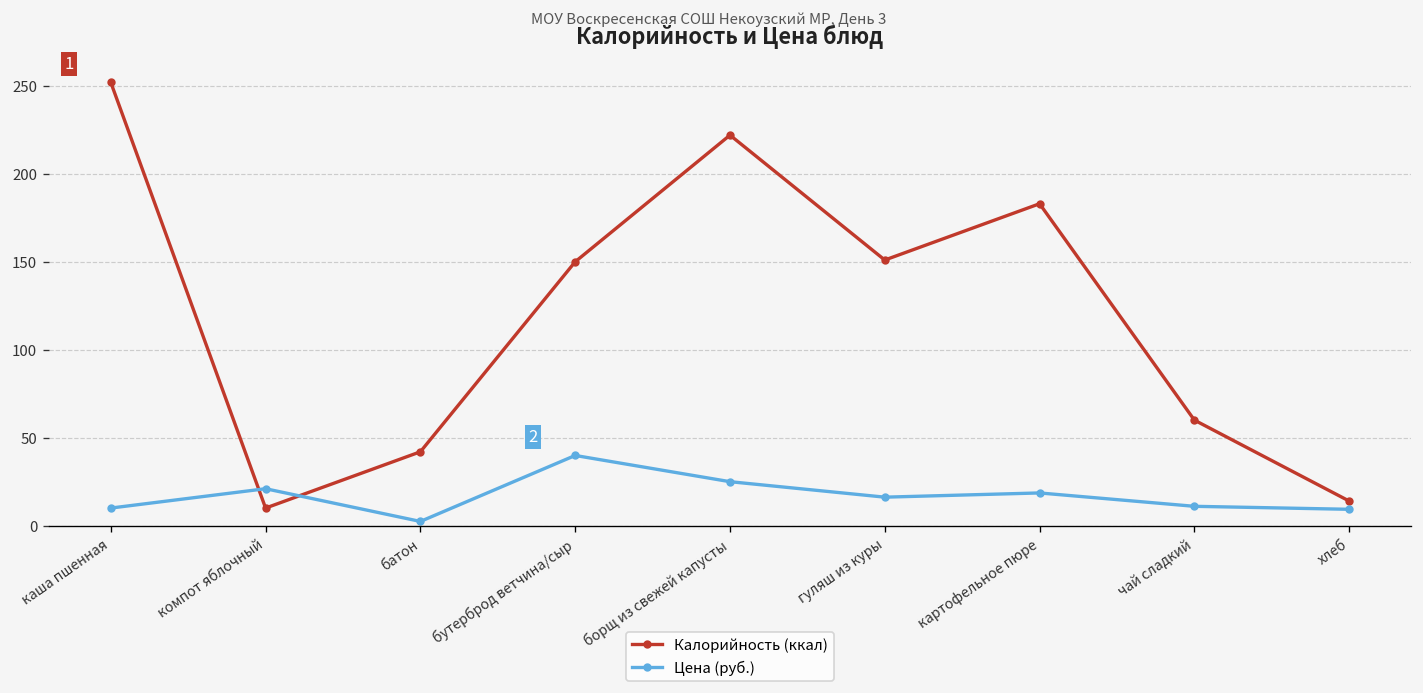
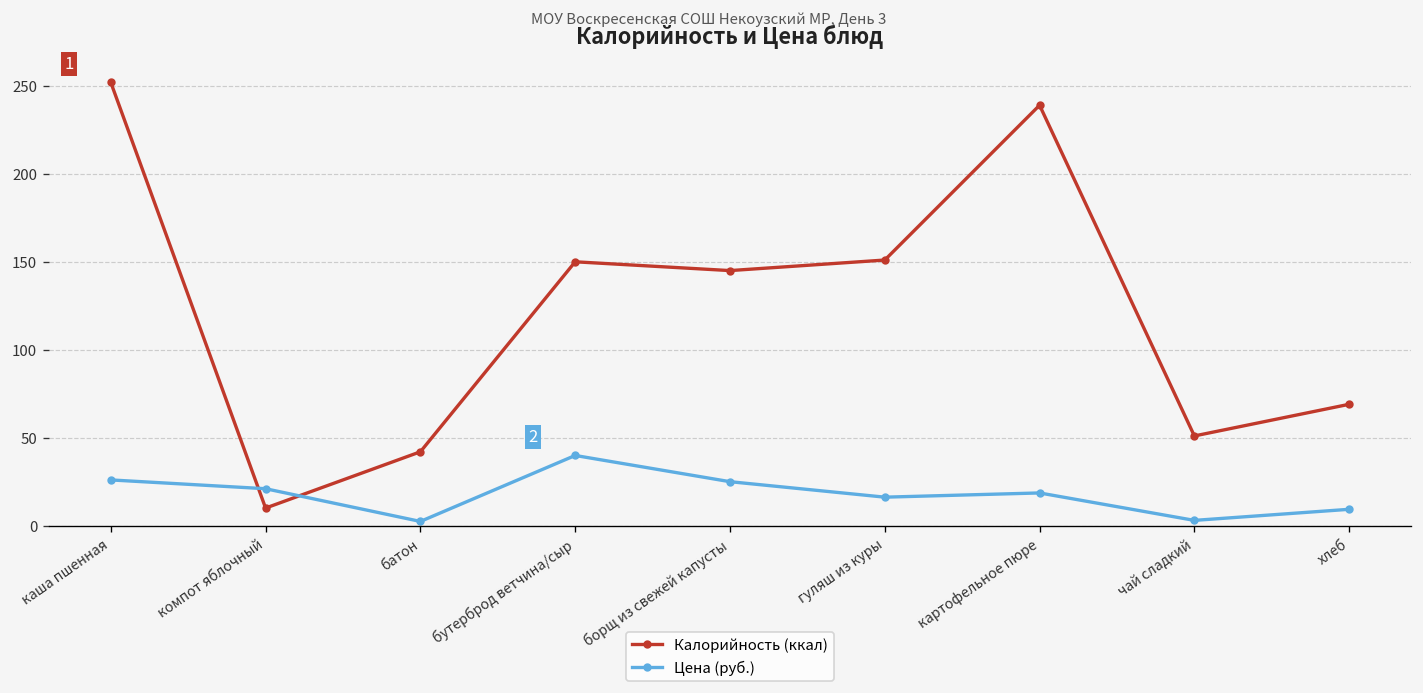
  {
    "Калорийность (ккал)": {
      "каша пшенная": 252,
      "компот яблочный": 10,
      "батон": 42,
      "бутерброд ветчина/сыр": 150,
-     "борщ из свежей капусты": 222,
+     "борщ из свежей капусты": 145,
      "гуляш из куры": 151,
-     "картофельное пюре": 183,
-     "чай сладкий": 60,
-     "хлеб": 14
+     "картофельное пюре": 239,
+     "чай сладкий": 51,
+     "хлеб": 69
    },
    "Цена (руб.)": {
-     "каша пшенная": 10,
+     "каша пшенная": 26,
      "компот яблочный": 21,
      "батон": 2,
      "бутерброд ветчина/сыр": 40,
      "борщ из свежей капусты": 25,
      "гуляш из куры": 16,
      "картофельное пюре": 19,
-     "чай сладкий": 11,
+     "чай сладкий": 3,
      "хлеб": 9
    }
  }
